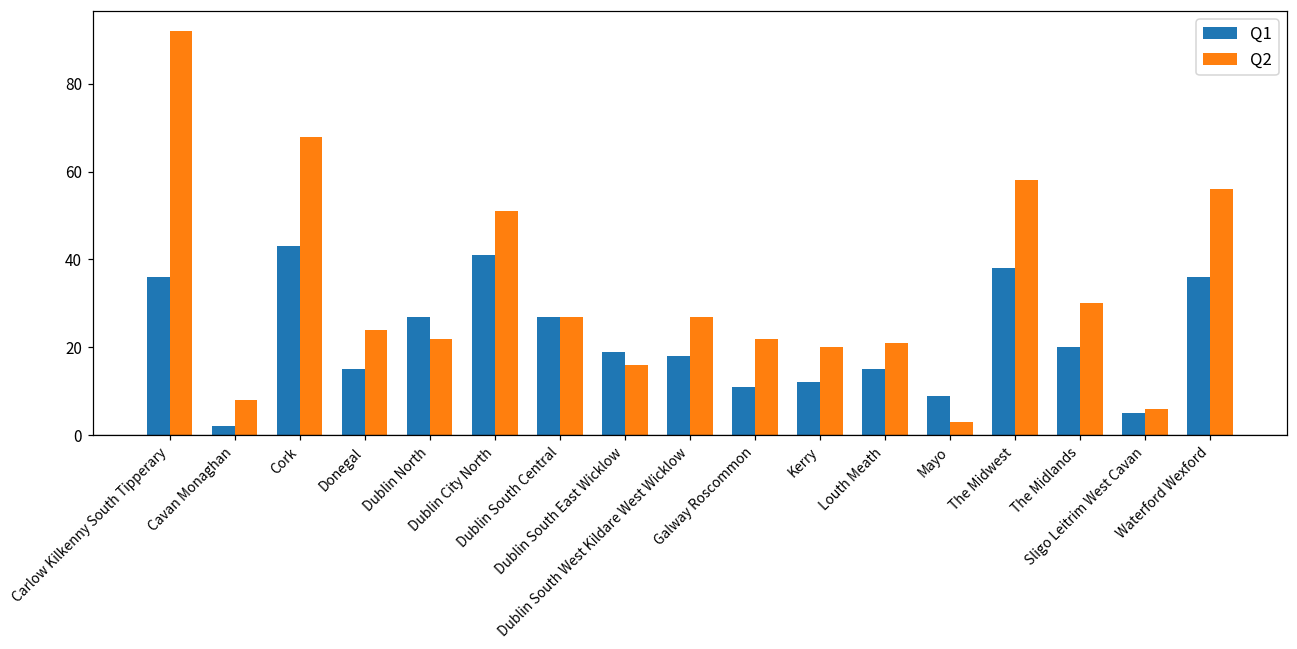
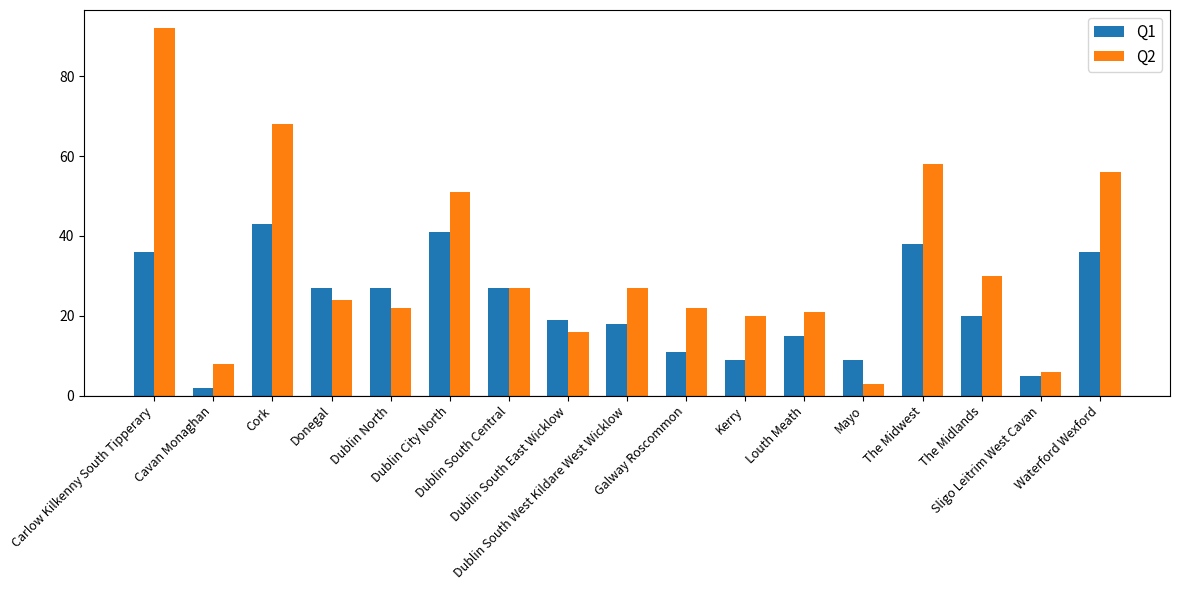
  {
    "Q1": {
      "Carlow Kilkenny South Tipperary": 36,
      "Cavan Monaghan": 2,
      "Cork": 43,
-     "Donegal": 15,
+     "Donegal": 27,
      "Dublin North": 27,
      "Dublin City North": 41,
      "Dublin South Central": 27,
      "Dublin South East Wicklow": 19,
      "Dublin South West Kildare West Wicklow": 18,
      "Galway Roscommon": 11,
-     "Kerry": 12,
+     "Kerry": 9,
      "Louth Meath": 15,
      "Mayo": 9,
      "The Midwest": 38,
      "The Midlands": 20,
      "Sligo Leitrim West Cavan": 5,
      "Waterford Wexford": 36
    },
    "Q2": {
      "Carlow Kilkenny South Tipperary": 92,
      "Cavan Monaghan": 8,
      "Cork": 68,
      "Donegal": 24,
      "Dublin North": 22,
      "Dublin City North": 51,
      "Dublin South Central": 27,
      "Dublin South East Wicklow": 16,
      "Dublin South West Kildare West Wicklow": 27,
      "Galway Roscommon": 22,
      "Kerry": 20,
      "Louth Meath": 21,
      "Mayo": 3,
      "The Midwest": 58,
      "The Midlands": 30,
      "Sligo Leitrim West Cavan": 6,
      "Waterford Wexford": 56
    }
  }
